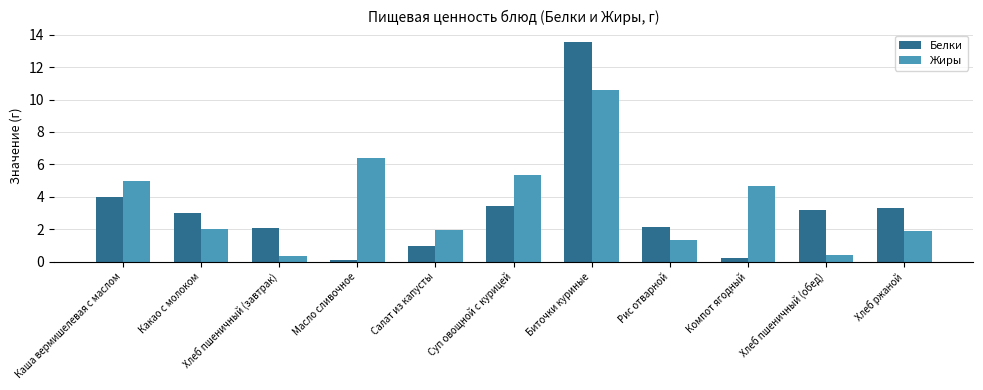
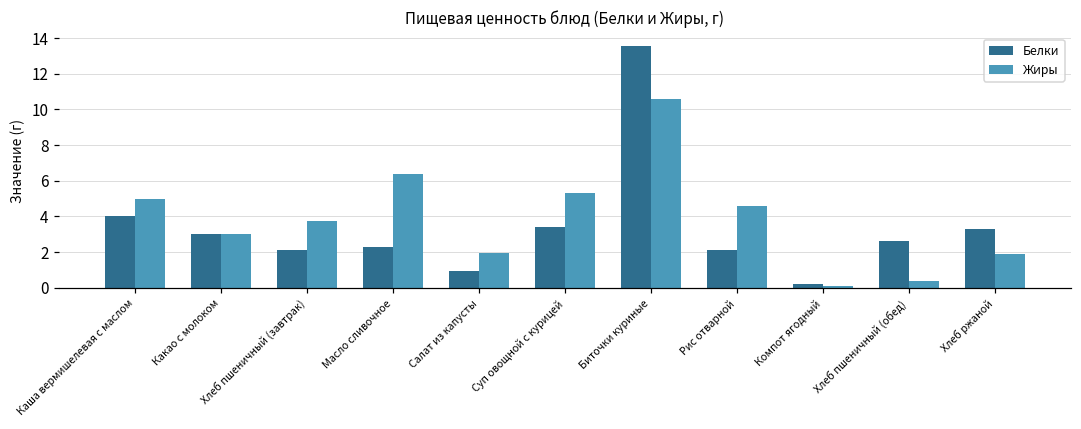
  {
    "Белки": {
      "Каша вермишелевая с маслом": 4.0,
      "Какао с молоком": 3.0,
      "Хлеб пшеничный (завтрак)": 2.1,
-     "Масло сливочное": 0.1,
+     "Масло сливочное": 2.3,
      "Салат из капусты": 0.9,
      "Суп овощной с курицей": 3.4,
      "Биточки куриные": 13.6,
      "Рис отварной": 2.1,
      "Компот ягодный": 0.2,
-     "Хлеб пшеничный (обед)": 3.2,
+     "Хлеб пшеничный (обед)": 2.6,
      "Хлеб ржаной": 3.3
    },
    "Жиры": {
      "Каша вермишелевая с маслом": 5.0,
-     "Какао с молоком": 2,
-     "Хлеб пшеничный (завтрак)": 0.3,
+     "Какао с молоком": 3,
+     "Хлеб пшеничный (завтрак)": 3.8,
      "Масло сливочное": 6.4,
      "Салат из капусты": 2.0,
      "Суп овощной с курицей": 5.3,
      "Биточки куриные": 10.6,
-     "Рис отварной": 1.3,
-     "Компот ягодный": 4.7,
+     "Рис отварной": 4.6,
+     "Компот ягодный": 0.1,
      "Хлеб пшеничный (обед)": 0.4,
      "Хлеб ржаной": 1.9
    }
  }
